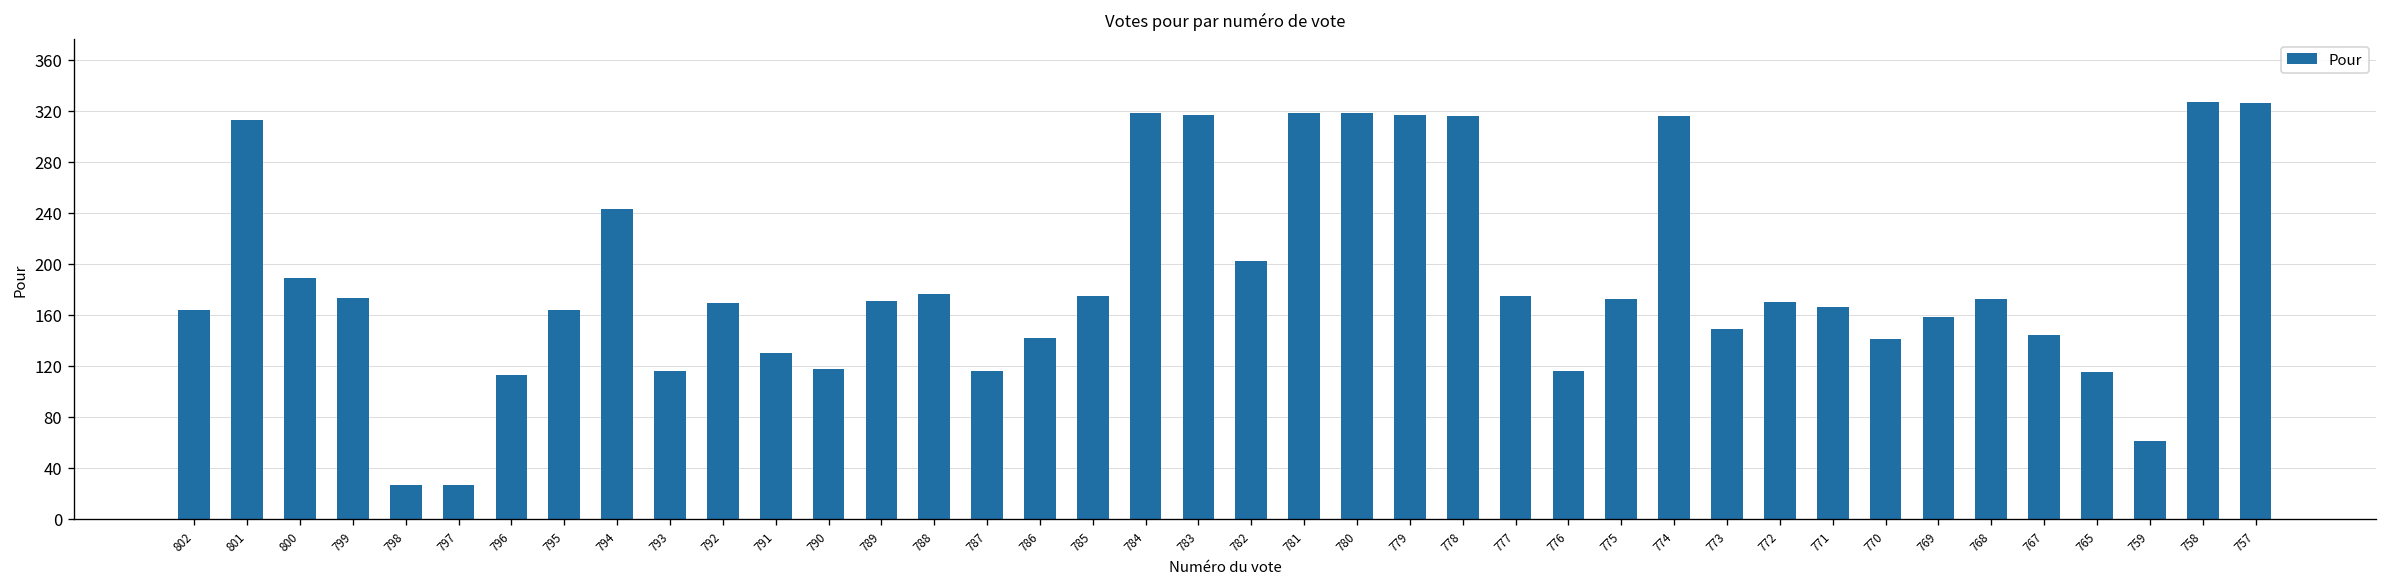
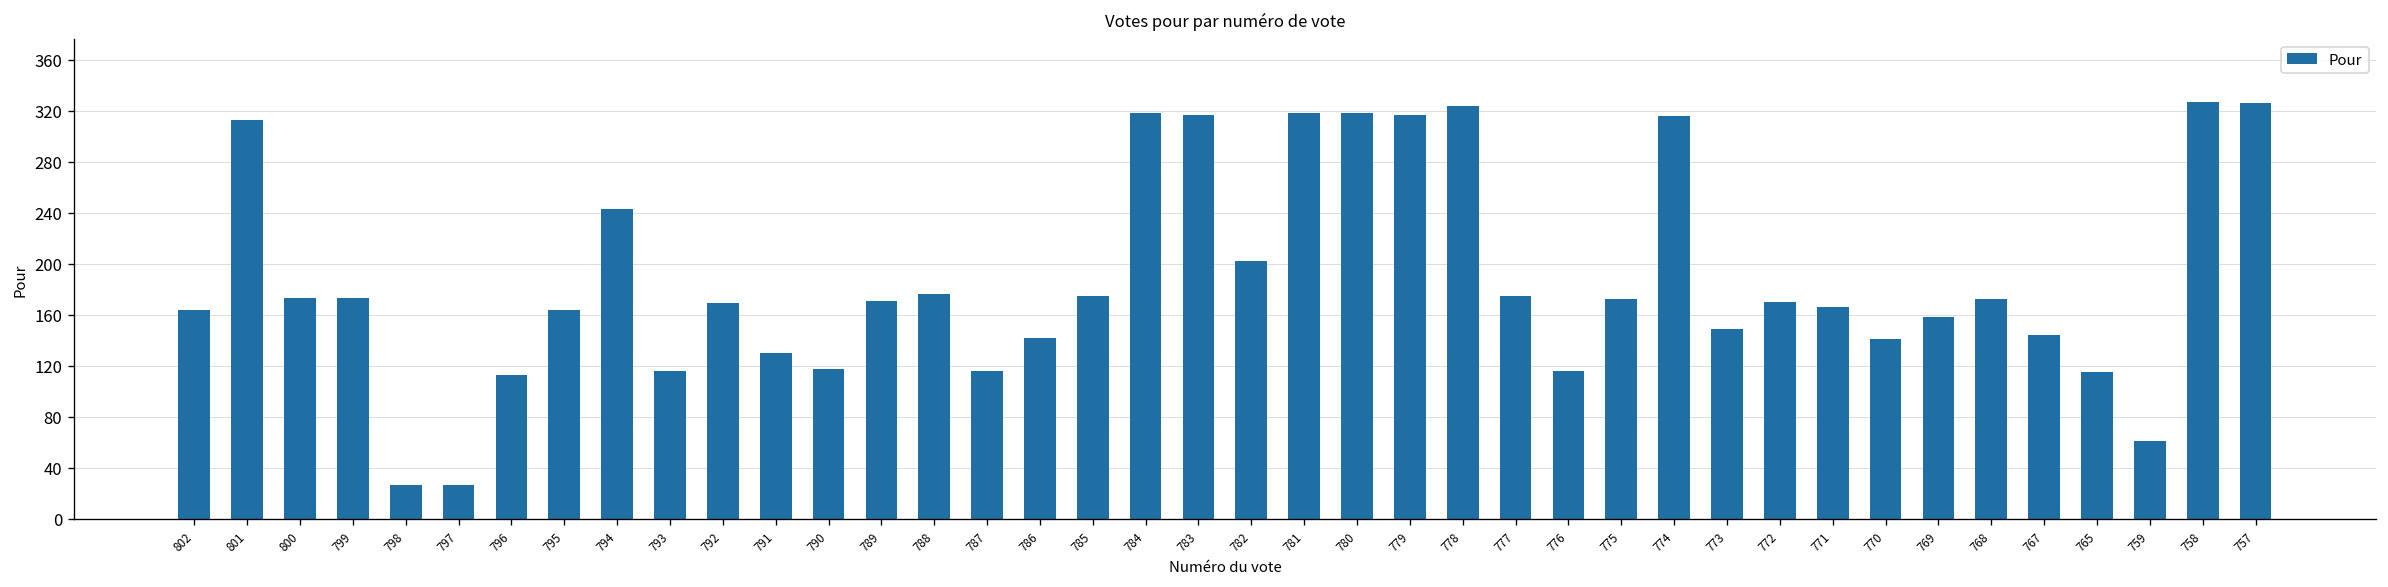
  {
    "802": 164,
    "801": 313,
-   "800": 189,
+   "800": 173,
    "799": 173,
    "798": 26,
    "797": 26,
    "796": 113,
    "795": 164,
    "794": 243,
    "793": 116,
    "792": 169,
    "791": 130,
    "790": 117,
    "789": 171,
    "788": 176,
    "787": 116,
    "786": 142,
    "785": 175,
    "784": 318,
    "783": 317,
    "782": 202,
    "781": 318,
    "780": 318,
    "779": 317,
-   "778": 316,
+   "778": 324,
    "777": 175,
    "776": 116,
    "775": 172,
    "774": 316,
    "773": 149,
    "772": 170,
    "771": 166,
    "770": 141,
    "769": 158,
    "768": 172,
    "767": 144,
    "765": 115,
    "759": 61,
    "758": 327,
    "757": 326
  }
